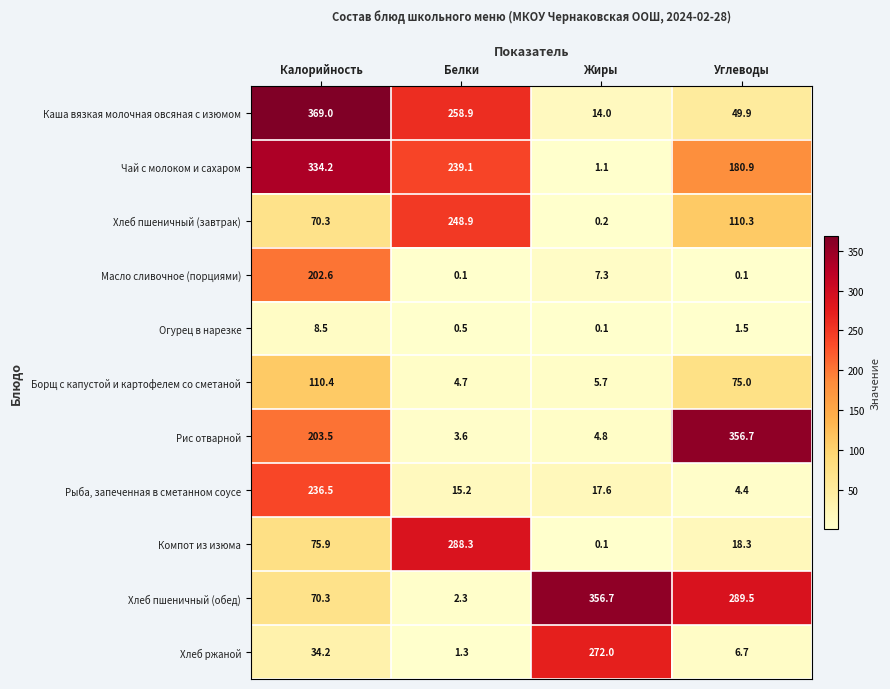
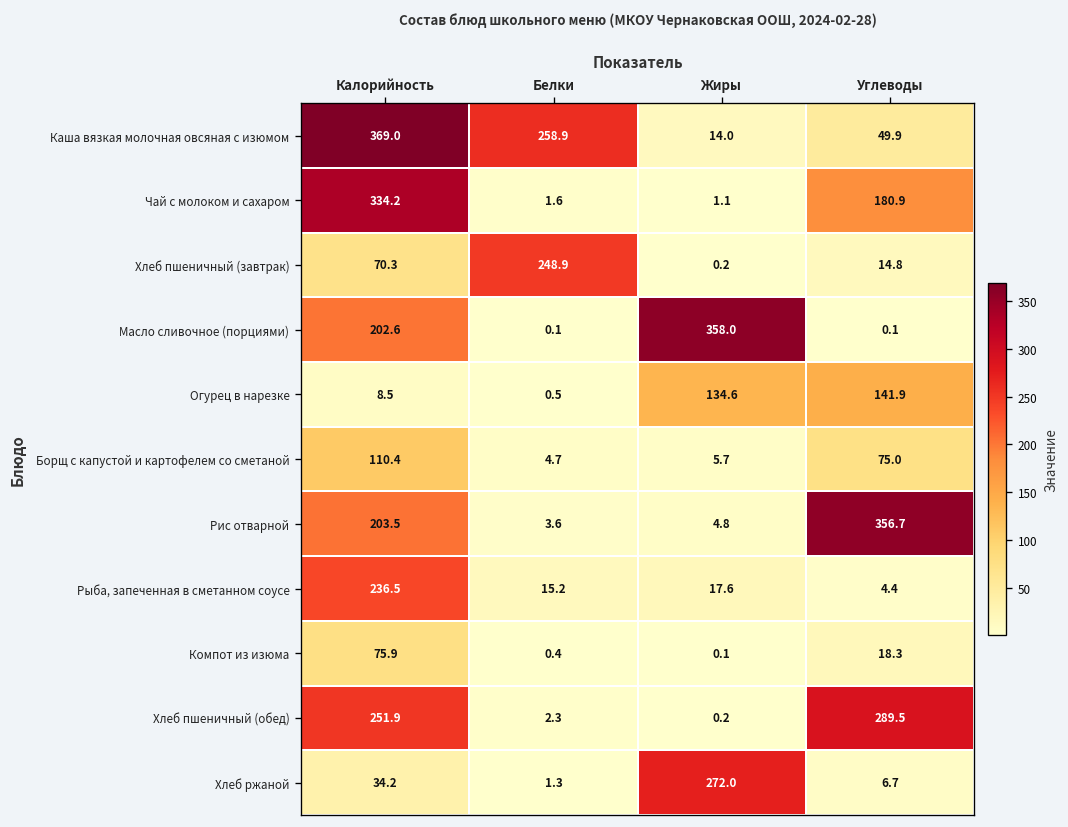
  {
    "Каша вязкая молочная овсяная с изюмом": {
      "Калорийность": 369.0,
      "Белки": 258.9,
      "Жиры": 14.0,
      "Углеводы": 49.9
    },
    "Чай с молоком и сахаром": {
      "Калорийность": 334.2,
-     "Белки": 239.1,
+     "Белки": 1.6,
      "Жиры": 1.1,
      "Углеводы": 180.9
    },
    "Хлеб пшеничный (завтрак)": {
      "Калорийность": 70.3,
      "Белки": 248.9,
      "Жиры": 0.2,
-     "Углеводы": 110.3
+     "Углеводы": 14.8
    },
    "Масло сливочное (порциями)": {
      "Калорийность": 202.6,
      "Белки": 0.1,
-     "Жиры": 7.3,
+     "Жиры": 358.0,
      "Углеводы": 0.1
    },
    "Огурец в нарезке": {
      "Калорийность": 8.5,
      "Белки": 0.5,
-     "Жиры": 0.1,
-     "Углеводы": 1.5
+     "Жиры": 134.6,
+     "Углеводы": 141.9
    },
    "Борщ с капустой и картофелем со сметаной": {
      "Калорийность": 110.4,
      "Белки": 4.7,
      "Жиры": 5.7,
      "Углеводы": 75.0
    },
    "Рис отварной": {
      "Калорийность": 203.5,
      "Белки": 3.6,
      "Жиры": 4.8,
      "Углеводы": 356.7
    },
    "Рыба, запеченная в сметанном соусе": {
      "Калорийность": 236.5,
      "Белки": 15.2,
      "Жиры": 17.6,
      "Углеводы": 4.4
    },
    "Компот из изюма": {
      "Калорийность": 75.9,
-     "Белки": 288.3,
+     "Белки": 0.4,
      "Жиры": 0.1,
      "Углеводы": 18.3
    },
    "Хлеб пшеничный (обед)": {
-     "Калорийность": 70.3,
+     "Калорийность": 251.9,
      "Белки": 2.3,
-     "Жиры": 356.7,
+     "Жиры": 0.2,
      "Углеводы": 289.5
    },
    "Хлеб ржаной": {
      "Калорийность": 34.2,
      "Белки": 1.3,
      "Жиры": 272.0,
      "Углеводы": 6.7
    }
  }
